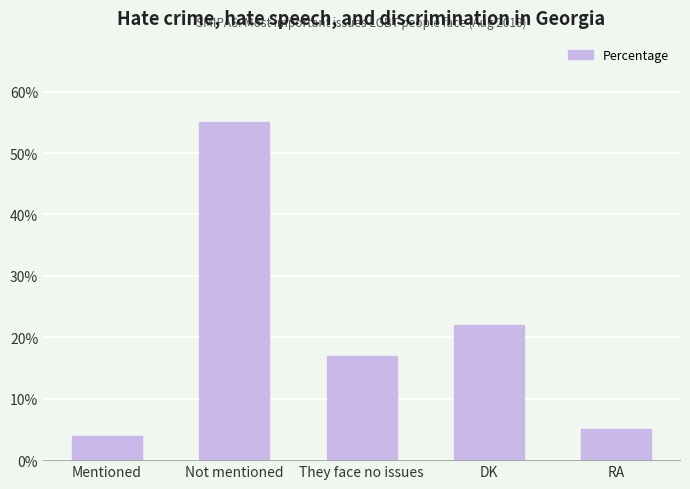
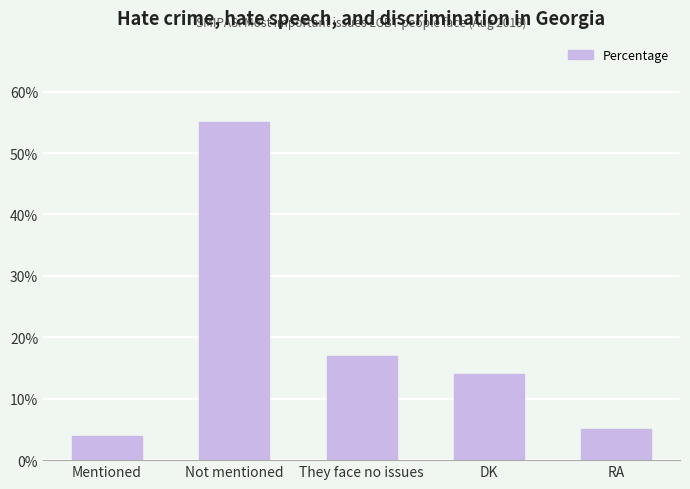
  {
    "Mentioned": "4%",
    "Not mentioned": "55%",
    "They face no issues": "17%",
-   "DK": "22%",
+   "DK": "14%",
    "RA": "5%"
  }
